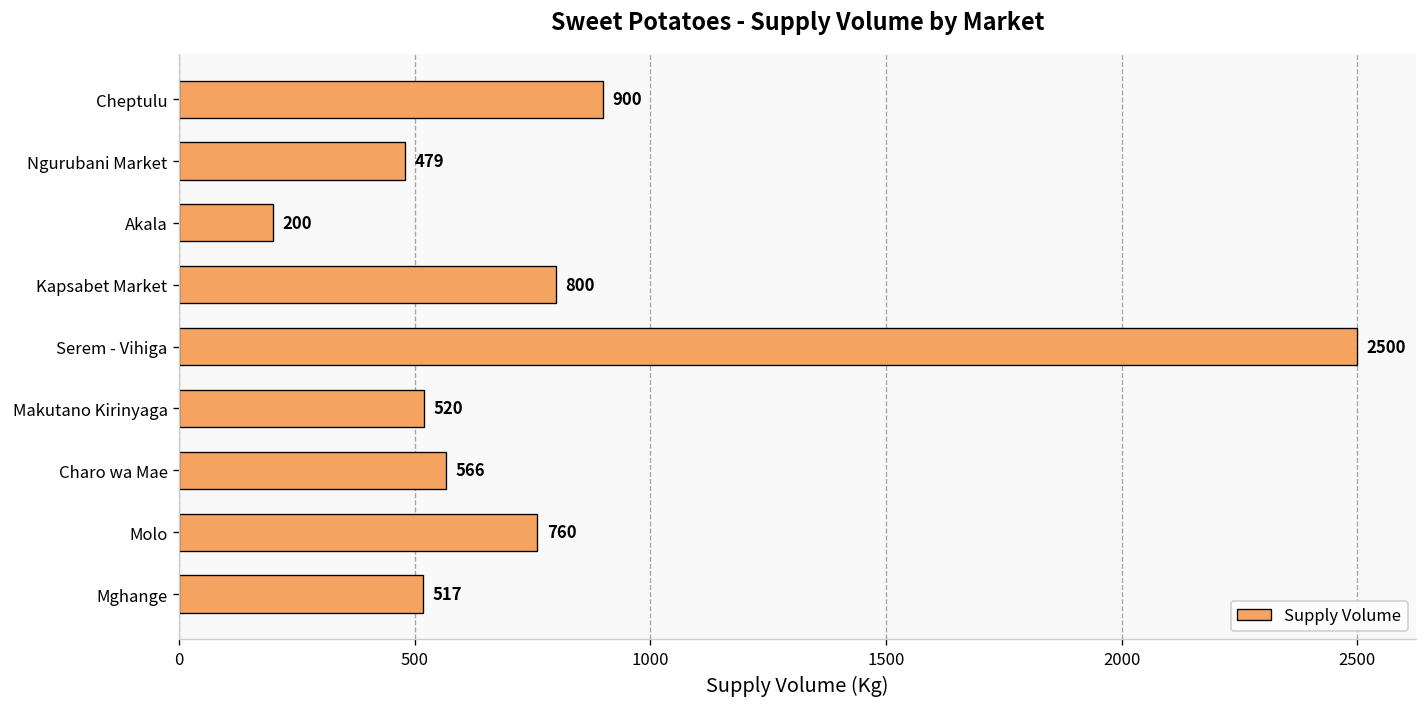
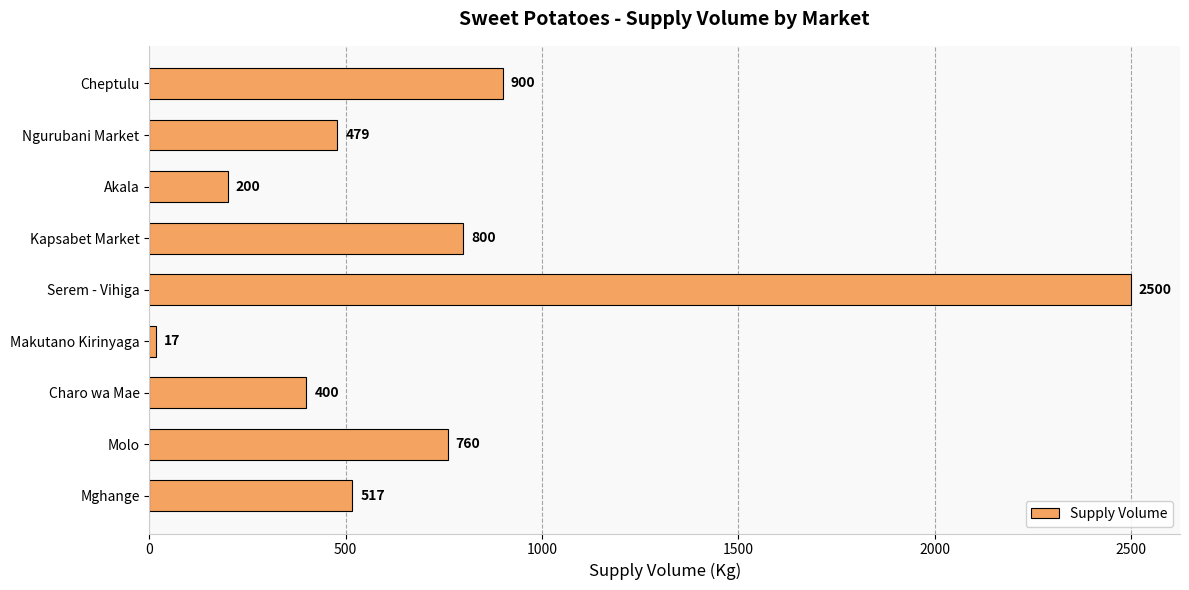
  {
    "Cheptulu": 900,
    "Ngurubani Market": 479,
    "Akala": 200,
    "Kapsabet Market": 800,
    "Serem - Vihiga": 2500,
-   "Makutano Kirinyaga": 520,
-   "Charo wa Mae": 566,
+   "Makutano Kirinyaga": 17,
+   "Charo wa Mae": 400,
    "Molo": 760,
    "Mghange": 517
  }
